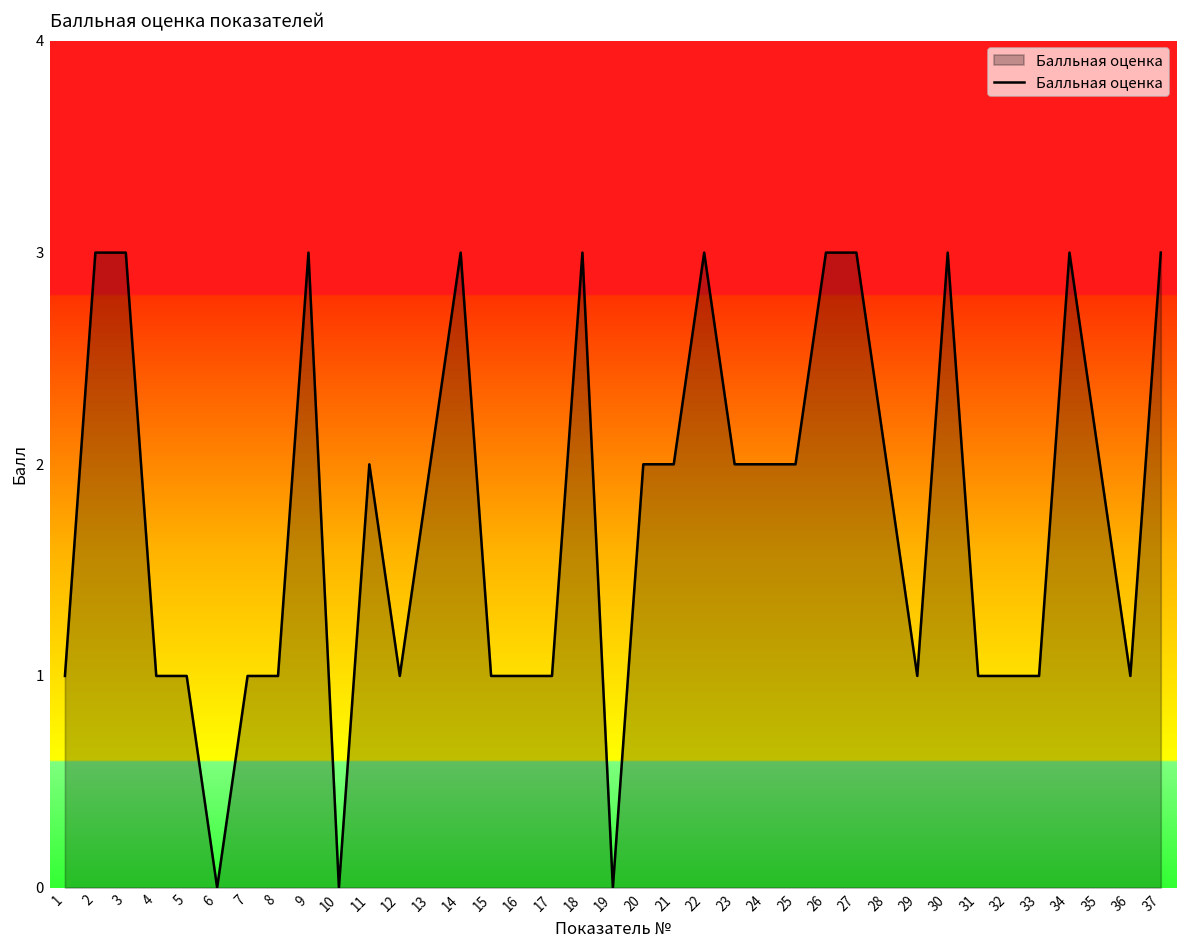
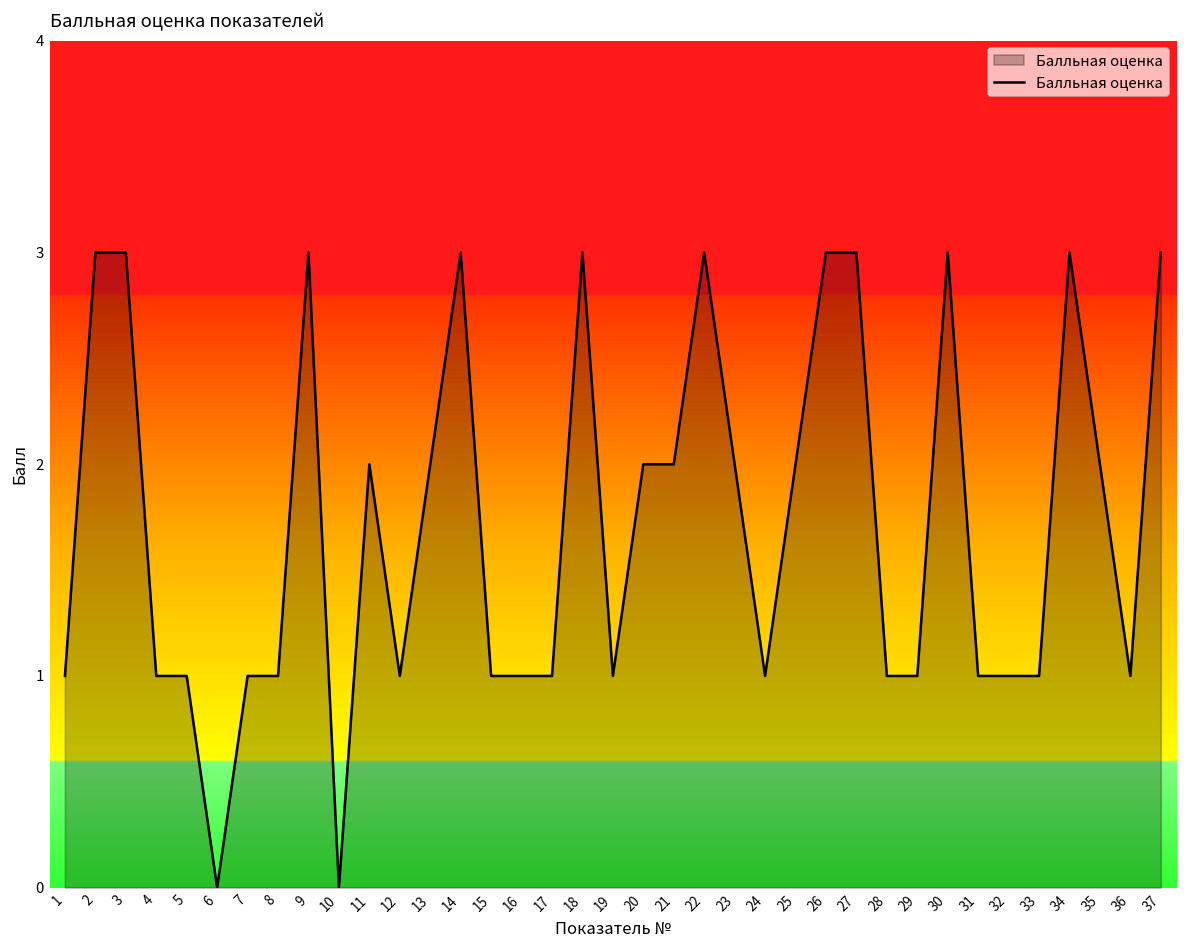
  {
    "1": 1,
    "2": 3,
    "3": 3,
    "4": 1,
    "5": 1,
    "6": 0,
    "7": 1,
    "8": 1,
    "9": 3,
    "10": 0,
    "11": 2,
    "12": 1,
    "13": 2,
    "14": 3,
    "15": 1,
    "16": 1,
    "17": 1,
    "18": 3,
-   "19": 0,
+   "19": 1,
    "20": 2,
    "21": 2,
    "22": 3,
    "23": 2,
-   "24": 2,
+   "24": 1,
    "25": 2,
    "26": 3,
    "27": 3,
-   "28": 2,
+   "28": 1,
    "29": 1,
    "30": 3,
    "31": 1,
    "32": 1,
    "33": 1,
    "34": 3,
    "35": 2,
    "36": 1,
    "37": 3
  }
